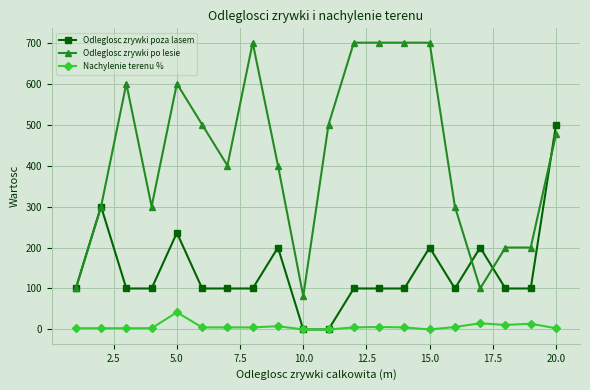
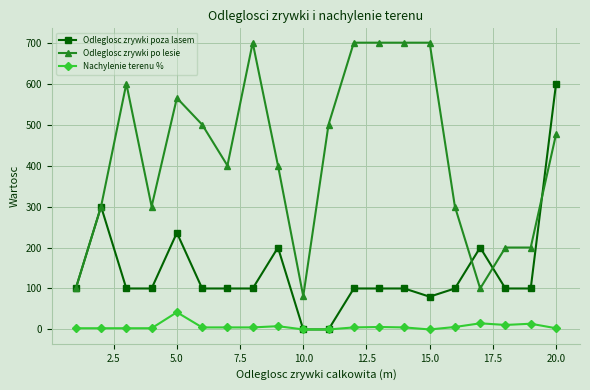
  {
    "Odleglosc zrywki poza lasem": {
      "5.0": 240,
-     "15.0": 200,
-     "20.0": 500
+     "15.0": 80,
+     "20.0": 600
    },
    "Odleglosc zrywki po lesie": {
-     "5.0": 600,
+     "5.0": 570,
      "10.0": 80,
      "15.0": 700,
      "20.0": 480
    },
    "Nachylenie terenu %": {
      "5.0": 40,
      "15.0": 0,
      "20.0": 0
    }
  }
